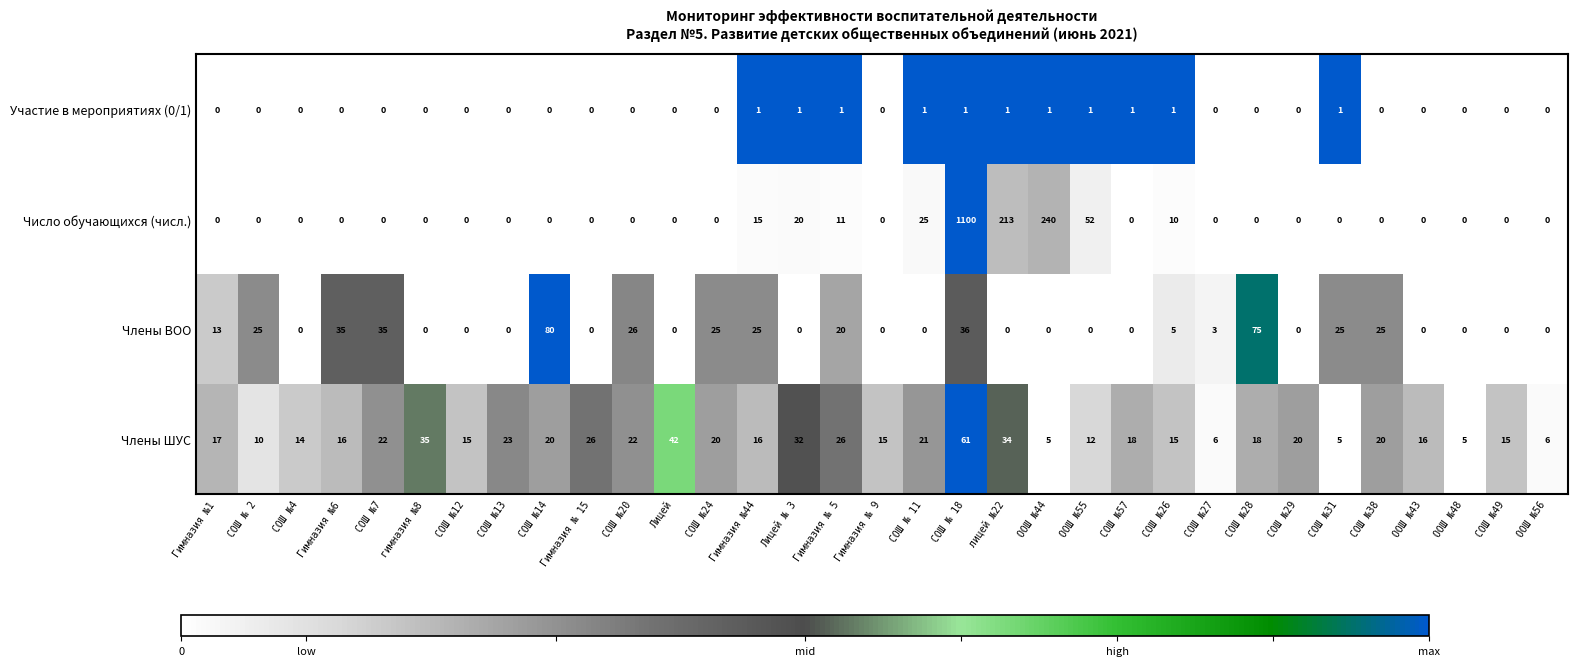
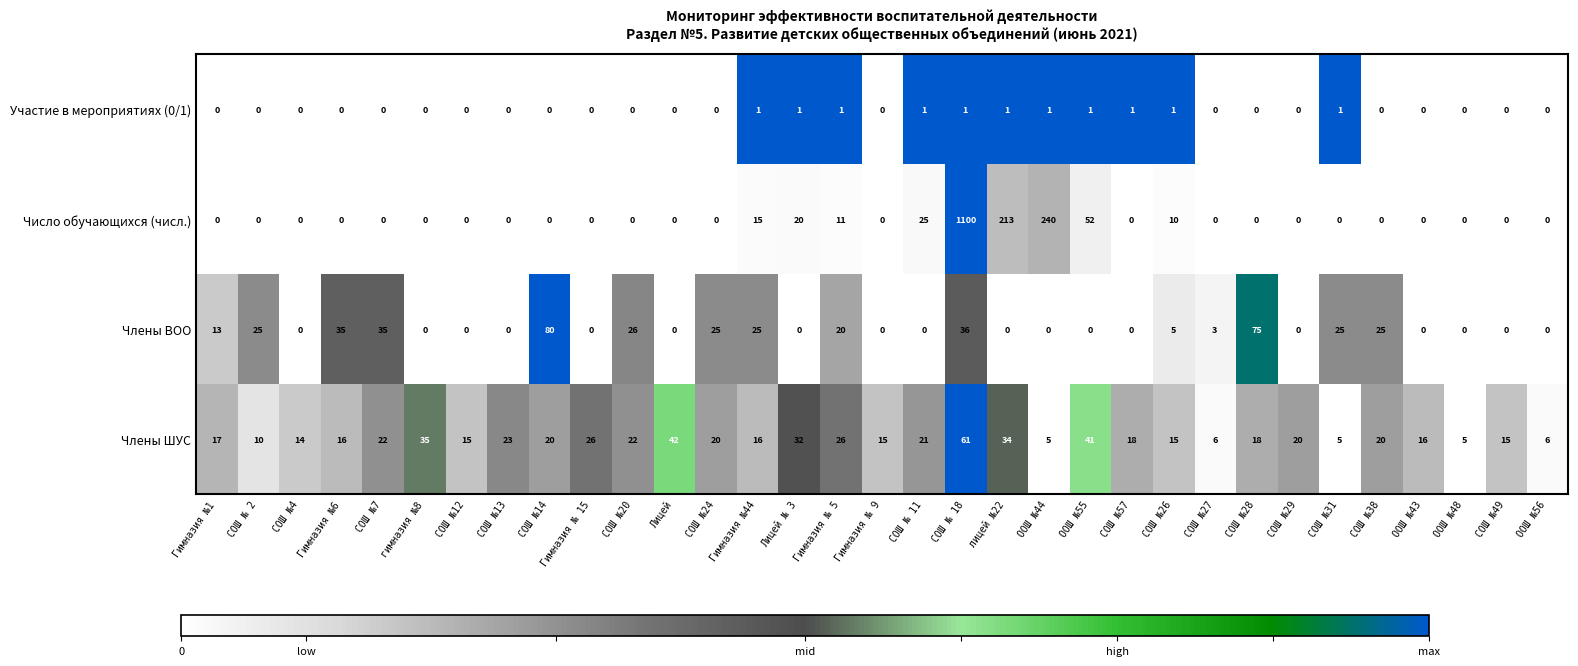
  {
    "Участие в мероприятиях (0/1)": {
      "Гимназия №1": 0,
      "СОШ № 2": 0,
      "СОШ №4": 0,
      "Гимназия №6": 0,
      "СОШ №7": 0,
      "гимназия №8": 0,
      "СОШ №12": 0,
      "СОШ №13": 0,
      "СОШ №14": 0,
      "Гимназия № 15": 0,
      "СОШ №20": 0,
      "Лицей": 0,
      "СОШ №24": 0,
      "Гимназия №44": 1,
      "Лицей № 3": 1,
      "Гимназия № 5": 1,
      "Гимназия № 9": 0,
      "СОШ № 11": 1,
      "СОШ № 18": 1,
      "лицей №22": 1,
      "ООШ №44": 1,
      "ООШ №55": 1,
      "СОШ №57": 1,
      "СОШ №26": 1,
      "СОШ №27": 0,
      "СОШ №28": 0,
      "СОШ №29": 0,
      "СОШ №31": 1,
      "СОШ №38": 0,
      "ООШ №43": 0,
      "ООШ №48": 0,
      "СОШ №49": 0,
      "ООШ №56": 0
    },
    "Число обучающихся (числ.)": {
      "Гимназия №1": 0,
      "СОШ № 2": 0,
      "СОШ №4": 0,
      "Гимназия №6": 0,
      "СОШ №7": 0,
      "гимназия №8": 0,
      "СОШ №12": 0,
      "СОШ №13": 0,
      "СОШ №14": 0,
      "Гимназия № 15": 0,
      "СОШ №20": 0,
      "Лицей": 0,
      "СОШ №24": 0,
      "Гимназия №44": 15,
      "Лицей № 3": 20,
      "Гимназия № 5": 11,
      "Гимназия № 9": 0,
      "СОШ № 11": 25,
      "СОШ № 18": 1100,
      "лицей №22": 213,
      "ООШ №44": 240,
      "ООШ №55": 52,
      "СОШ №57": 0,
      "СОШ №26": 10,
      "СОШ №27": 0,
      "СОШ №28": 0,
      "СОШ №29": 0,
      "СОШ №31": 0,
      "СОШ №38": 0,
      "ООШ №43": 0,
      "ООШ №48": 0,
      "СОШ №49": 0,
      "ООШ №56": 0
    },
    "Члены ВОО": {
      "Гимназия №1": 13,
      "СОШ № 2": 25,
      "СОШ №4": 0,
      "Гимназия №6": 35,
      "СОШ №7": 35,
      "гимназия №8": 0,
      "СОШ №12": 0,
      "СОШ №13": 0,
      "СОШ №14": 80,
      "Гимназия № 15": 0,
      "СОШ №20": 26,
      "Лицей": 0,
      "СОШ №24": 25,
      "Гимназия №44": 25,
      "Лицей № 3": 0,
      "Гимназия № 5": 20,
      "Гимназия № 9": 0,
      "СОШ № 11": 0,
      "СОШ № 18": 36,
      "лицей №22": 0,
      "ООШ №44": 0,
      "ООШ №55": 0,
      "СОШ №57": 0,
      "СОШ №26": 5,
      "СОШ №27": 3,
      "СОШ №28": 75,
      "СОШ №29": 0,
      "СОШ №31": 25,
      "СОШ №38": 25,
      "ООШ №43": 0,
      "ООШ №48": 0,
      "СОШ №49": 0,
      "ООШ №56": 0
    },
    "Члены ШУС": {
      "Гимназия №1": 17,
      "СОШ № 2": 10,
      "СОШ №4": 14,
      "Гимназия №6": 16,
      "СОШ №7": 22,
      "гимназия №8": 35,
      "СОШ №12": 15,
      "СОШ №13": 23,
      "СОШ №14": 20,
      "Гимназия № 15": 26,
      "СОШ №20": 22,
      "Лицей": 42,
      "СОШ №24": 20,
      "Гимназия №44": 16,
      "Лицей № 3": 32,
      "Гимназия № 5": 26,
      "Гимназия № 9": 15,
      "СОШ № 11": 21,
      "СОШ № 18": 61,
      "лицей №22": 34,
      "ООШ №44": 5,
-     "ООШ №55": 12,
+     "ООШ №55": 41,
      "СОШ №57": 18,
      "СОШ №26": 15,
      "СОШ №27": 6,
      "СОШ №28": 18,
      "СОШ №29": 20,
      "СОШ №31": 5,
      "СОШ №38": 20,
      "ООШ №43": 16,
      "ООШ №48": 5,
      "СОШ №49": 15,
      "ООШ №56": 6
    }
  }
